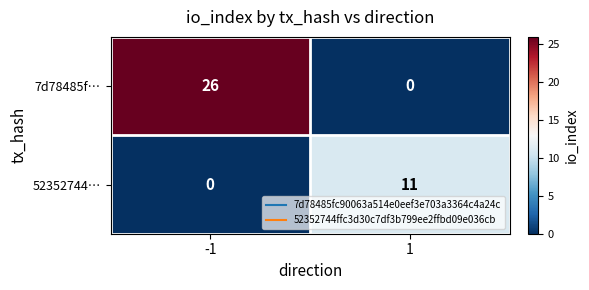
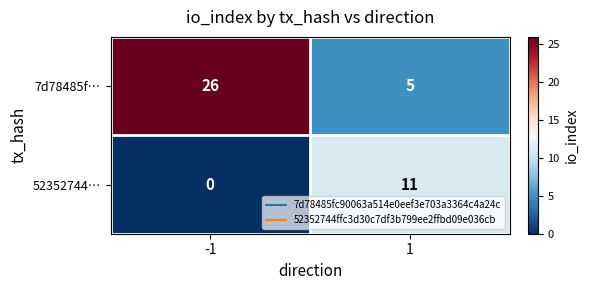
  {
    "7d78485f…": {
      "-1": 26,
-     "1": 0
+     "1": 5
    },
    "52352744…": {
      "-1": 0,
      "1": 11
    }
  }
